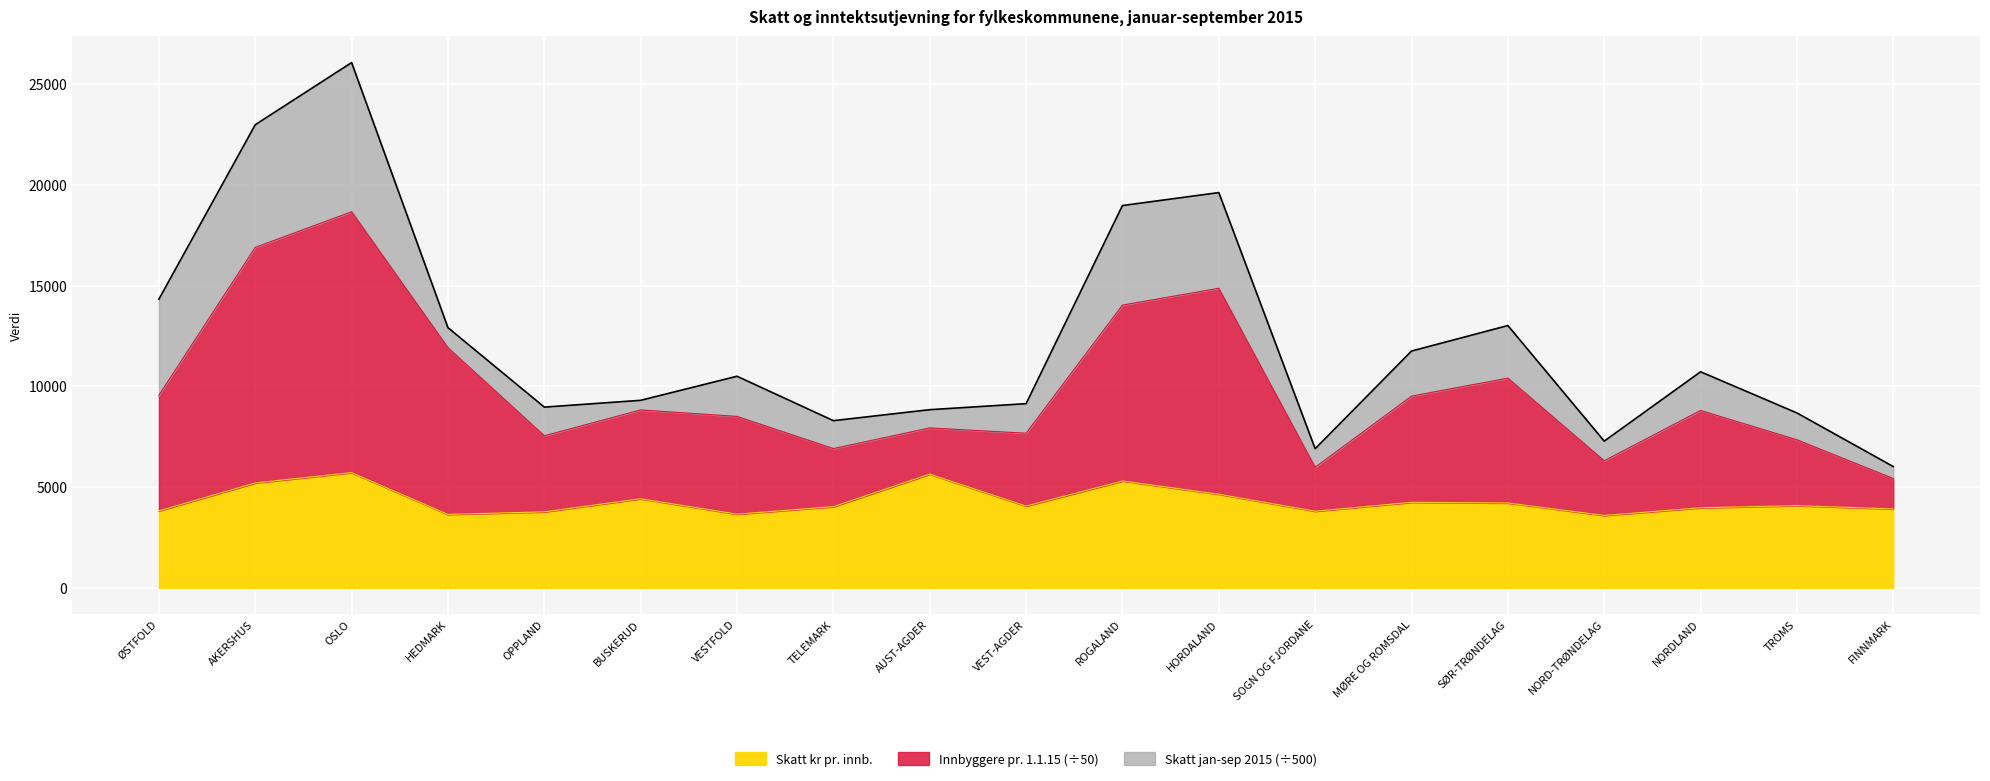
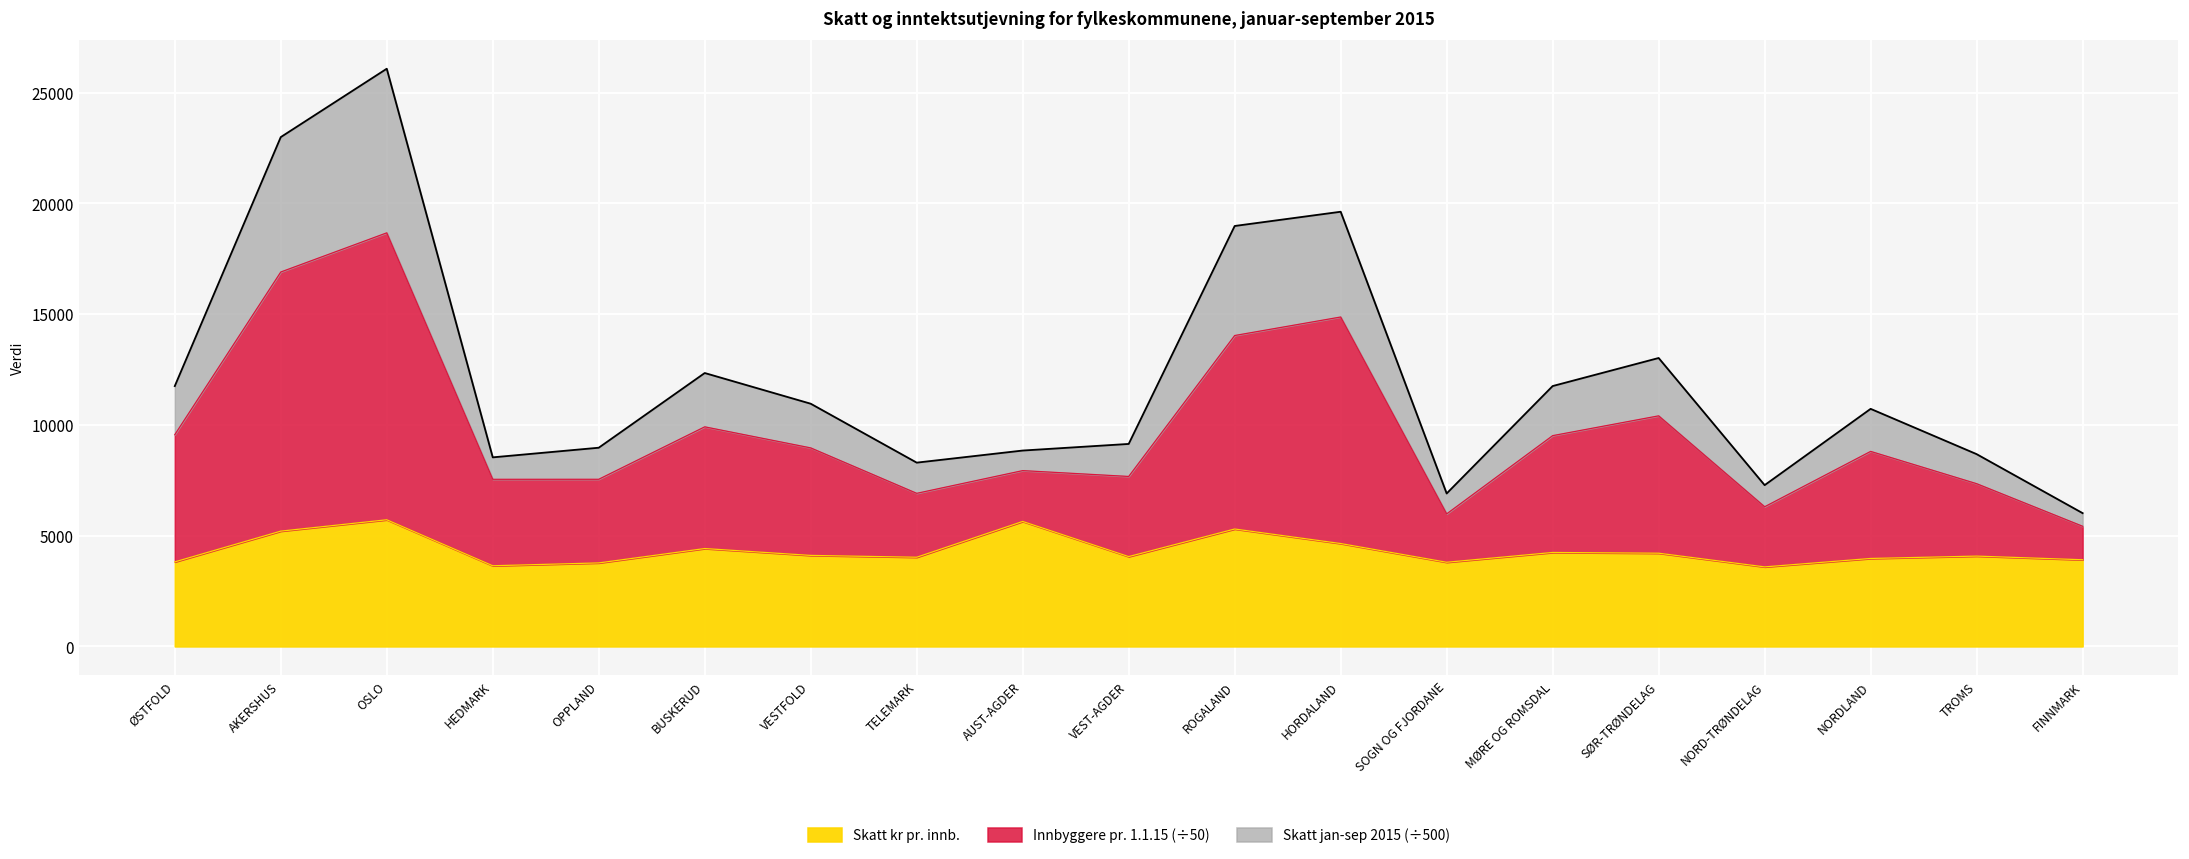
  {
    "Skatt kr pr. innb.": {
      "ØSTFOLD": 3800,
      "AKERSHUS": 5200,
      "OSLO": 5700,
      "HEDMARK": 3600,
      "OPPLAND": 3800,
      "BUSKERUD": 4400,
-     "VESTFOLD": 3700,
+     "VESTFOLD": 4100,
      "TELEMARK": 4000,
      "AUST-AGDER": 5600,
      "VEST-AGDER": 4100,
      "ROGALAND": 5300,
      "HORDALAND": 4600,
      "SOGN OG FJORDANE": 3800,
      "MØRE OG ROMSDAL": 4200,
      "SØR-TRØNDELAG": 4200,
      "NORD-TRØNDELAG": 3600,
      "NORDLAND": 4000,
      "TROMS": 4100,
      "FINNMARK": 3900
    },
    "Innbyggere pr. 1.1.15 (÷50)": {
      "ØSTFOLD": 5700,
      "AKERSHUS": 11700,
      "OSLO": 13000,
-     "HEDMARK": 8300,
+     "HEDMARK": 3900,
      "OPPLAND": 3800,
-     "BUSKERUD": 4400,
+     "BUSKERUD": 5500,
      "VESTFOLD": 4900,
      "TELEMARK": 2900,
      "AUST-AGDER": 2300,
      "VEST-AGDER": 3600,
      "ROGALAND": 8700,
      "HORDALAND": 10200,
      "SOGN OG FJORDANE": 2200,
      "MØRE OG ROMSDAL": 5300,
      "SØR-TRØNDELAG": 6200,
      "NORD-TRØNDELAG": 2700,
      "NORDLAND": 4800,
      "TROMS": 3300,
      "FINNMARK": 1500
    },
    "Skatt jan-sep 2015 (÷500)": {
-     "ØSTFOLD": 4800,
+     "ØSTFOLD": 2200,
      "AKERSHUS": 6100,
      "OSLO": 7400,
      "HEDMARK": 1000,
      "OPPLAND": 1400,
-     "BUSKERUD": 500,
+     "BUSKERUD": 2400,
      "VESTFOLD": 2000,
      "TELEMARK": 1400,
      "AUST-AGDER": 900,
      "VEST-AGDER": 1500,
      "ROGALAND": 4900,
      "HORDALAND": 4800,
      "SOGN OG FJORDANE": 900,
      "MØRE OG ROMSDAL": 2200,
      "SØR-TRØNDELAG": 2600,
      "NORD-TRØNDELAG": 1000,
      "NORDLAND": 1900,
      "TROMS": 1300,
      "FINNMARK": 600
    }
  }
